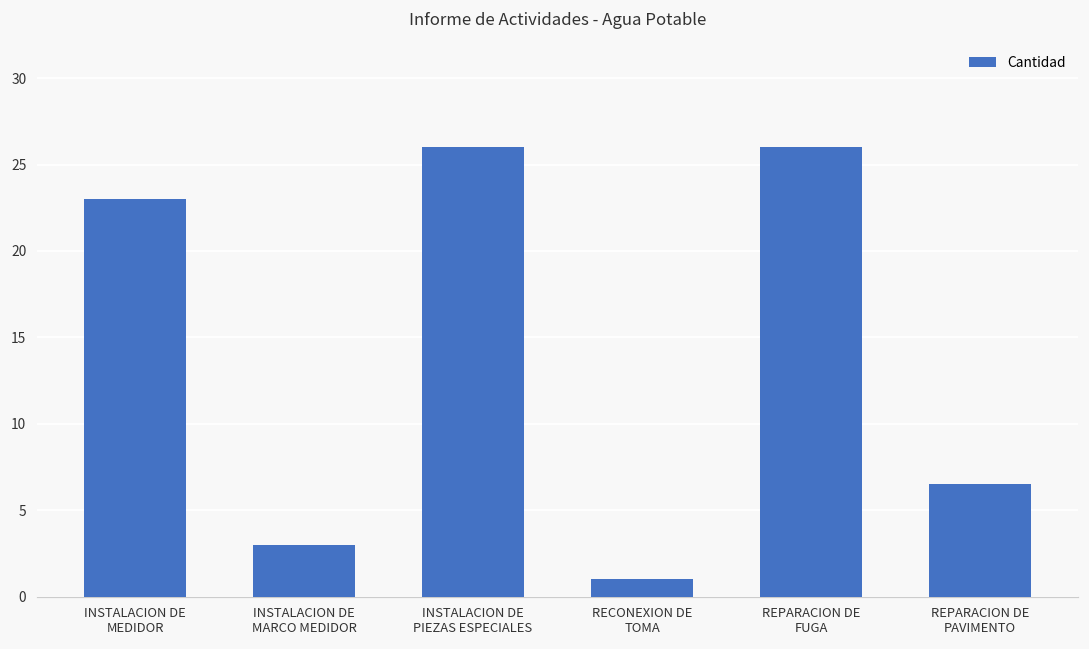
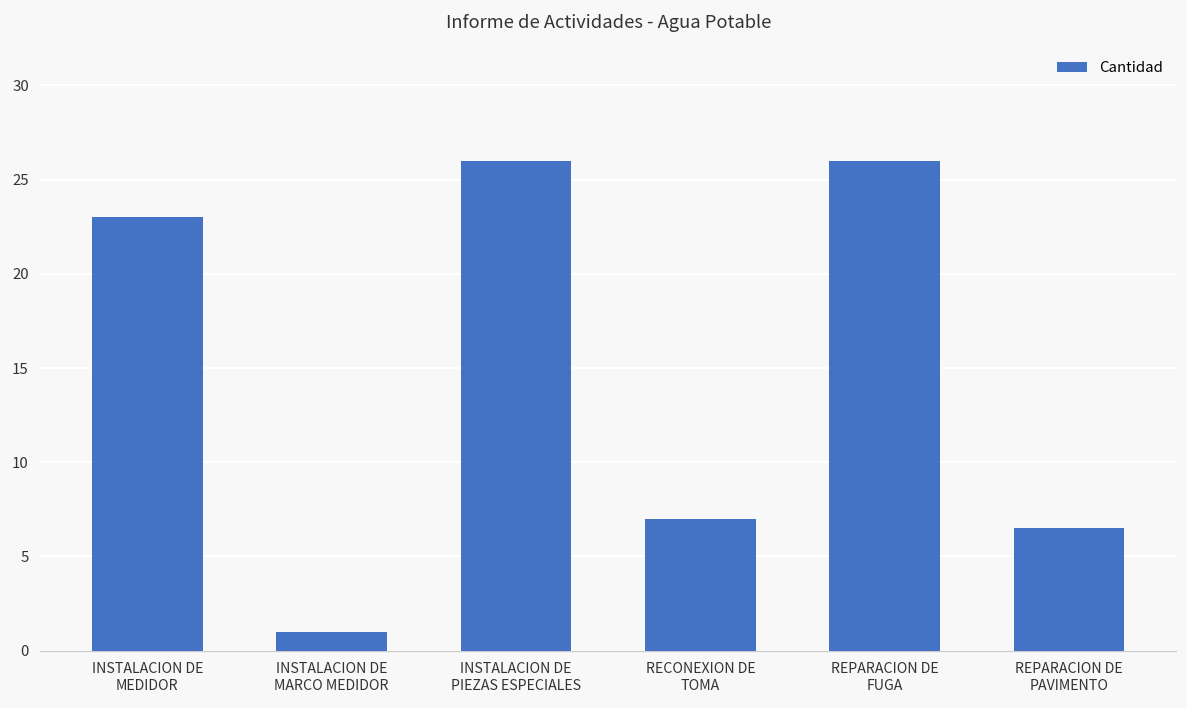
  {
    "INSTALACION DE MEDIDOR": 23,
-   "INSTALACION DE MARCO MEDIDOR": 3,
+   "INSTALACION DE MARCO MEDIDOR": 1,
    "INSTALACION DE PIEZAS ESPECIALES": 26,
-   "RECONEXION DE TOMA": 1,
+   "RECONEXION DE TOMA": 7,
    "REPARACION DE FUGA": 26,
    "REPARACION DE PAVIMENTO": 6.5
  }
